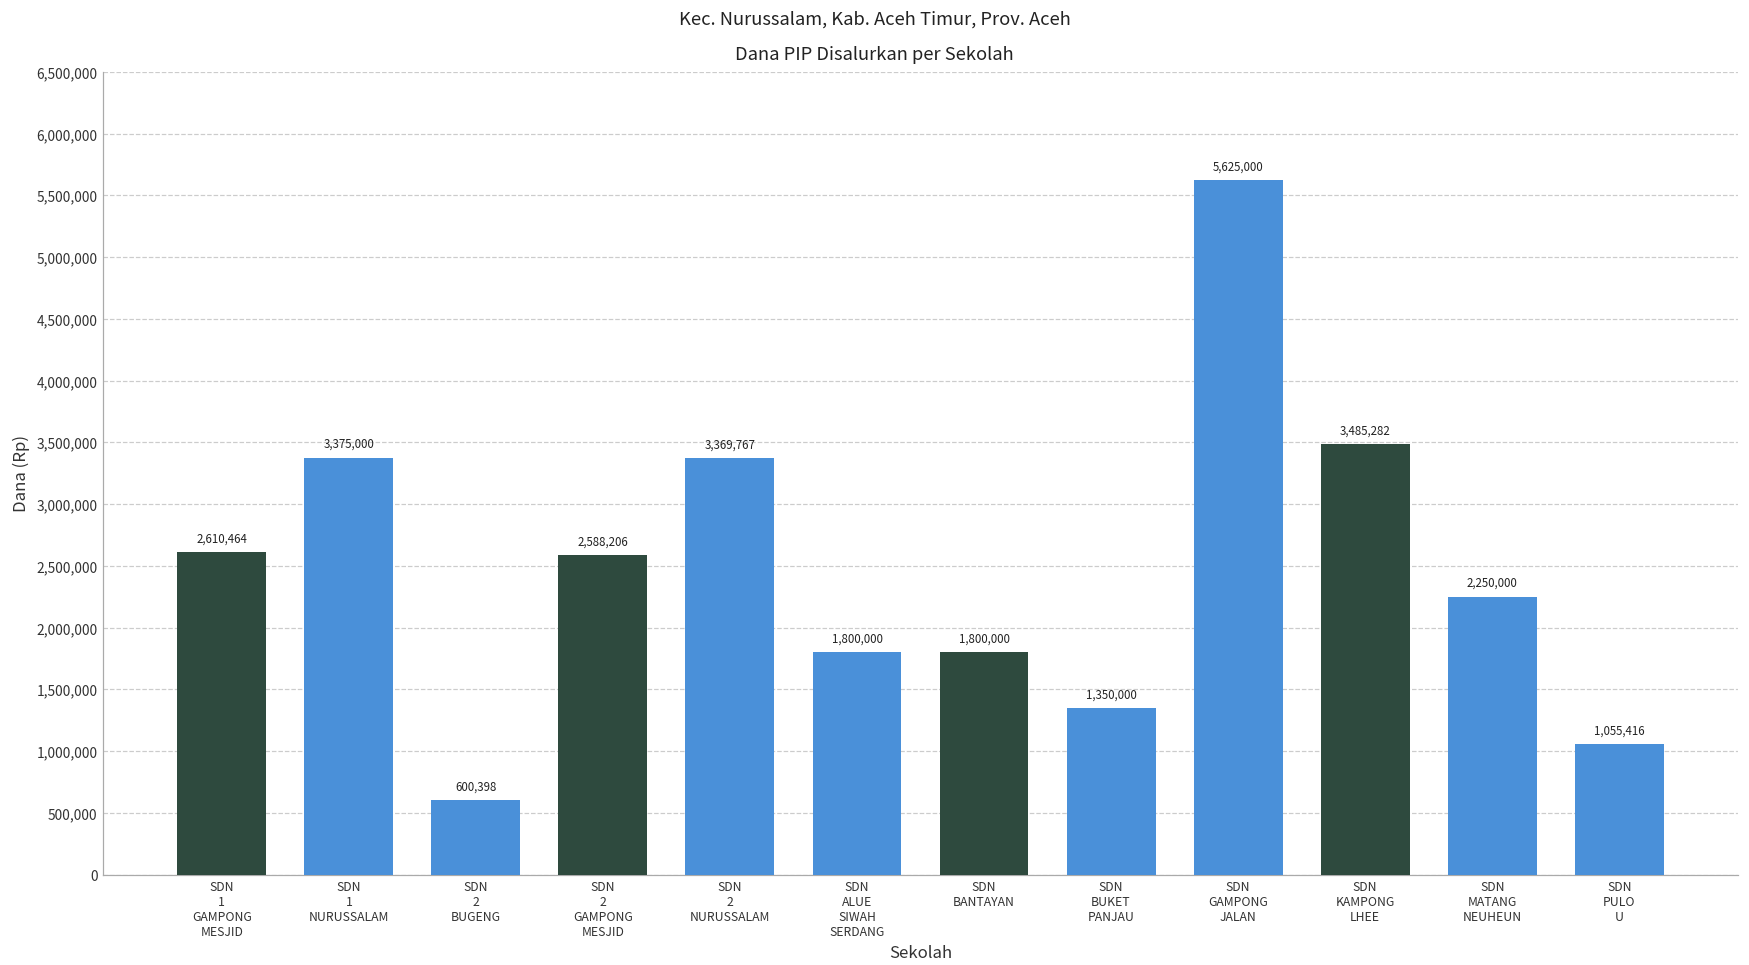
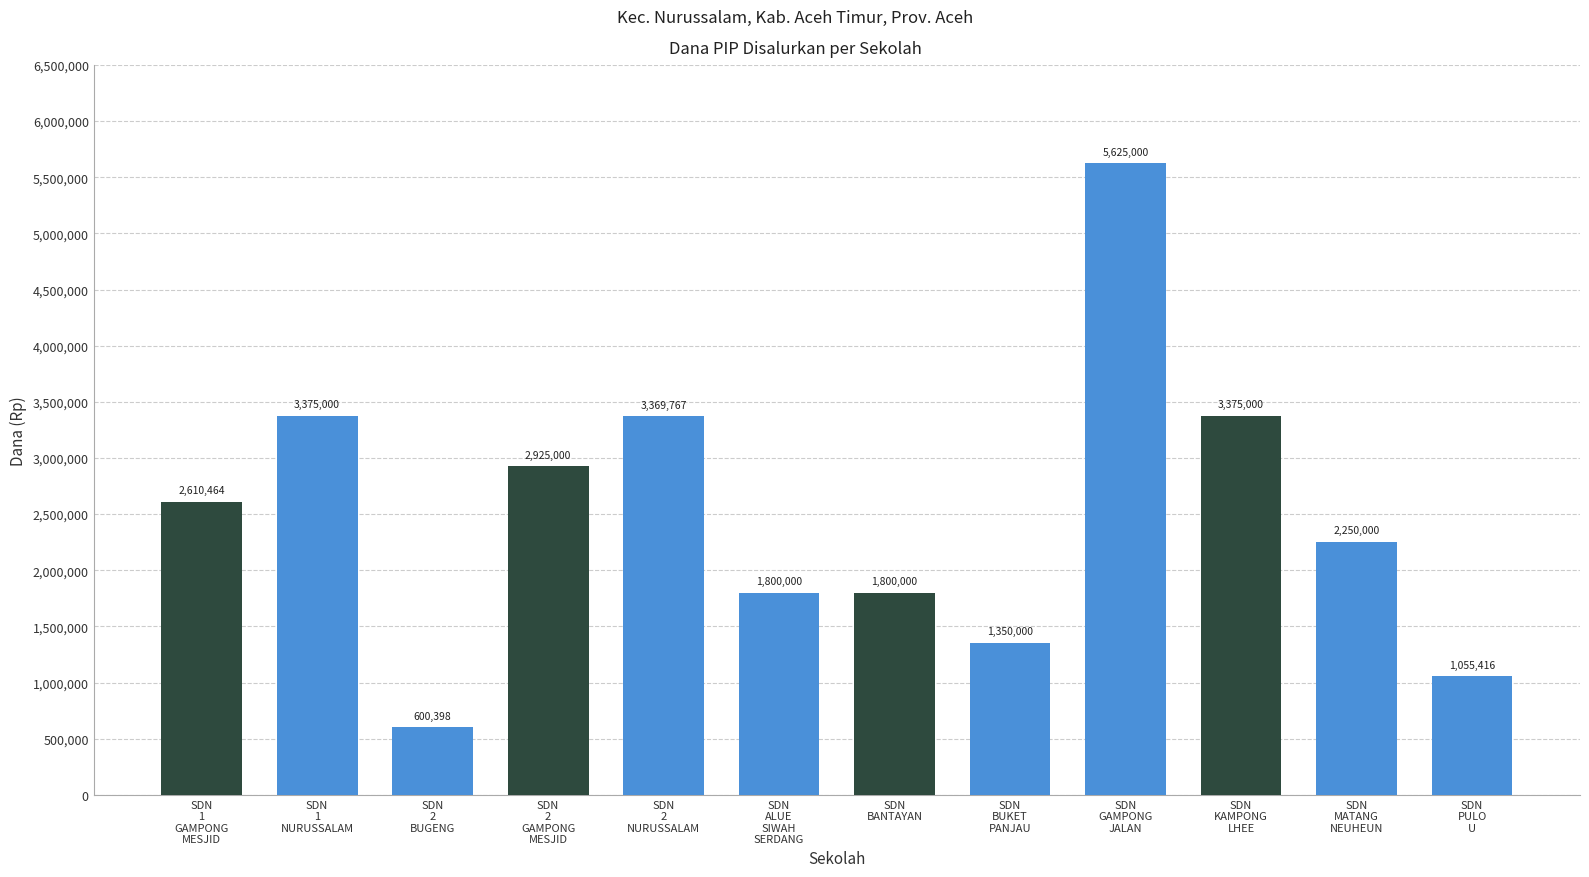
  {
    "SDN 1 GAMPONG MESJID": "2,610,464",
    "SDN 1 NURUSSALAM": "3,375,000",
    "SDN 2 BUGENG": "600,398",
-   "SDN 2 GAMPONG MESJID": "2,588,206",
+   "SDN 2 GAMPONG MESJID": "2,925,000",
    "SDN 2 NURUSSALAM": "3,369,767",
    "SDN ALUE SIWAH SERDANG": "1,800,000",
    "SDN BANTAYAN": "1,800,000",
    "SDN BUKET PANJAU": "1,350,000",
    "SDN GAMPONG JALAN": "5,625,000",
-   "SDN KAMPONG LHEE": "3,485,282",
+   "SDN KAMPONG LHEE": "3,375,000",
    "SDN MATANG NEUHEUN": "2,250,000",
    "SDN PULO U": "1,055,416"
  }
